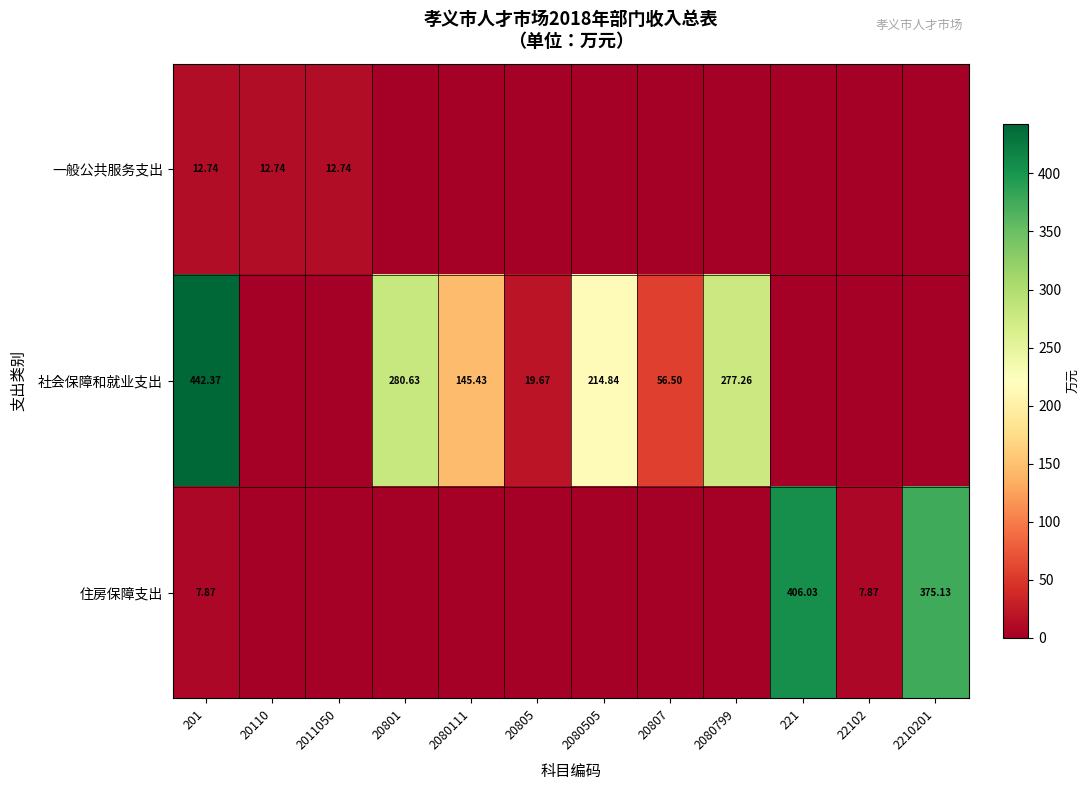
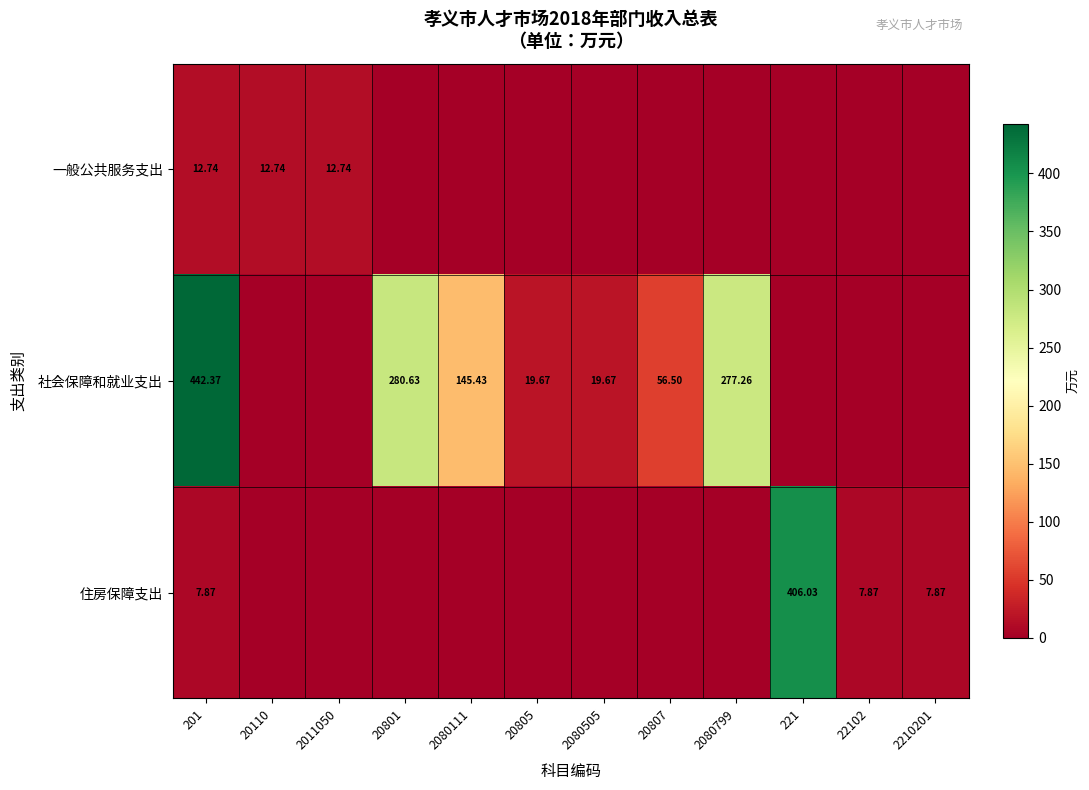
  {
    "一般公共服务支出": {
      "201": 12.74,
      "20110": 12.74,
      "2011050": 12.74
    },
    "社会保障和就业支出": {
      "201": 442.37,
      "20801": 280.63,
      "2080111": 145.43,
      "20805": 19.67,
-     "2080505": 214.84,
+     "2080505": 19.67,
      "20807": 56.50,
      "2080799": 277.26
    },
    "住房保障支出": {
      "201": 7.87,
      "221": 406.03,
      "22102": 7.87,
-     "2210201": 375.13
+     "2210201": 7.87
    }
  }
